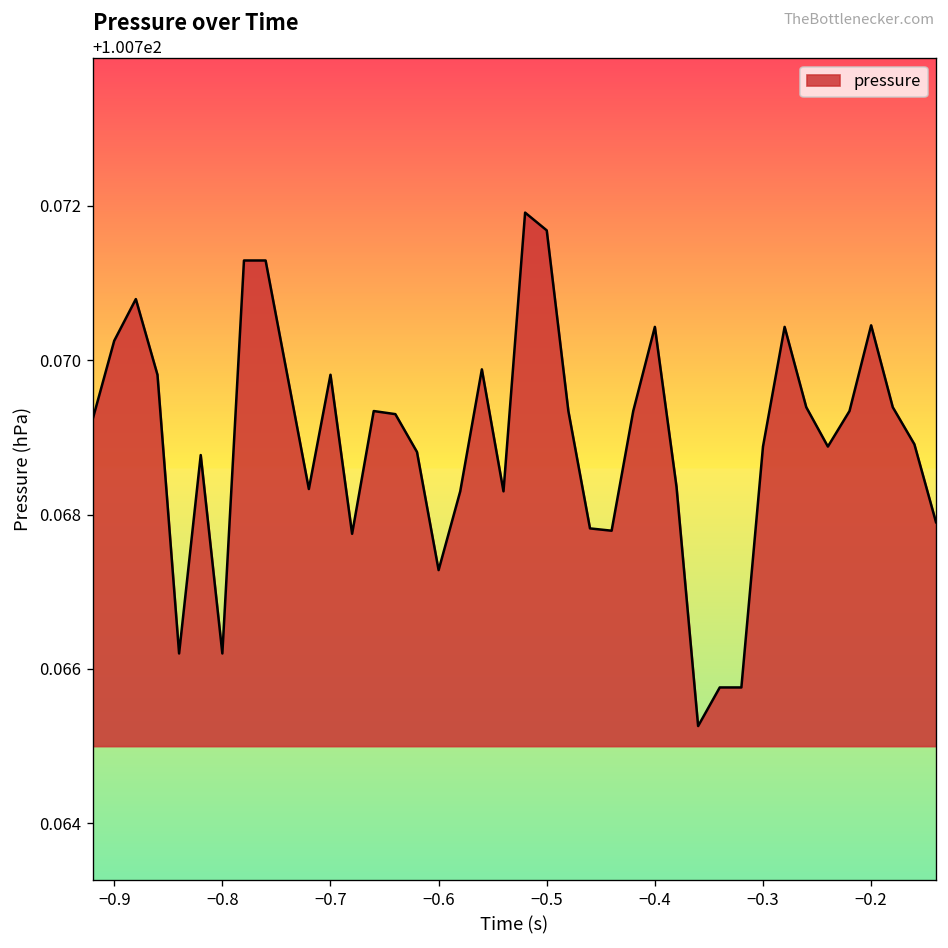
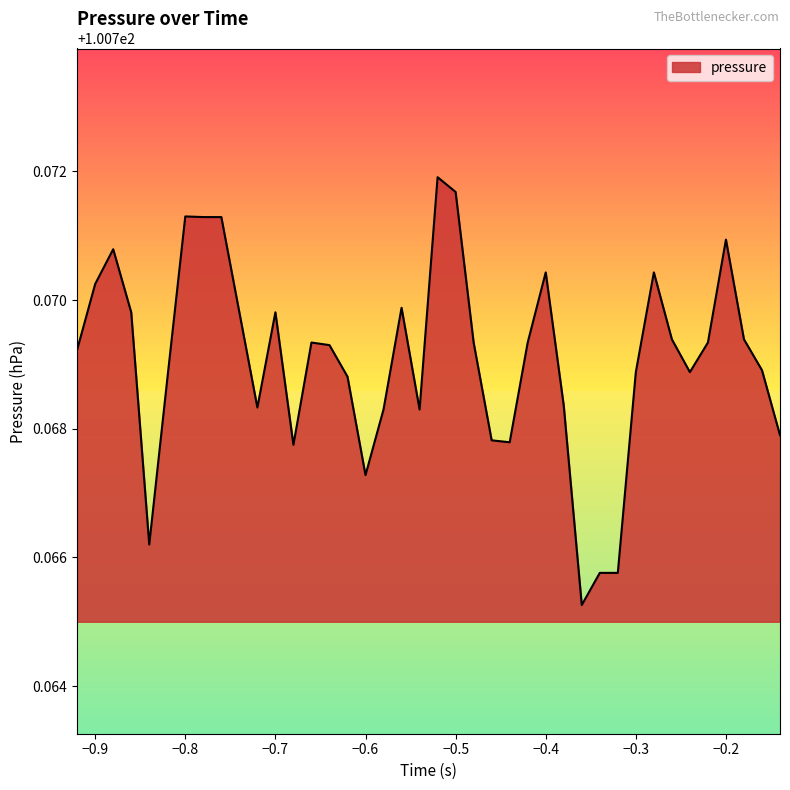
  {
    "−0.9": 100.7703,
-   "−0.8": 100.7662,
+   "−0.8": 100.7713,
    "−0.7": 100.7698,
    "−0.6": 100.7673,
    "−0.5": 100.7717,
    "−0.4": 100.7704,
    "−0.3": 100.7689,
-   "−0.2": 100.7705
+   "−0.2": 100.7709
  }
